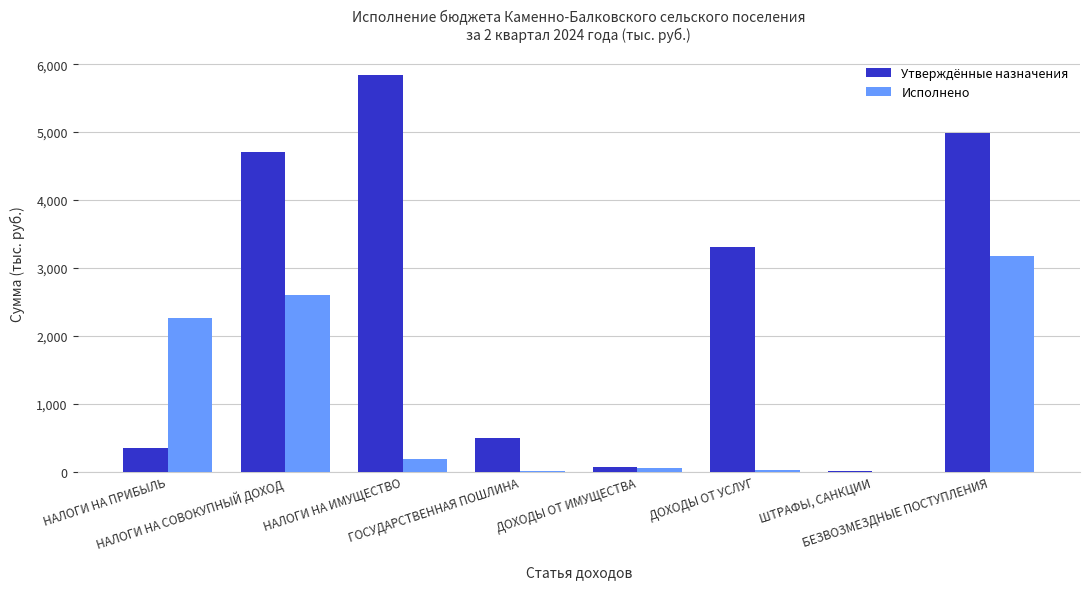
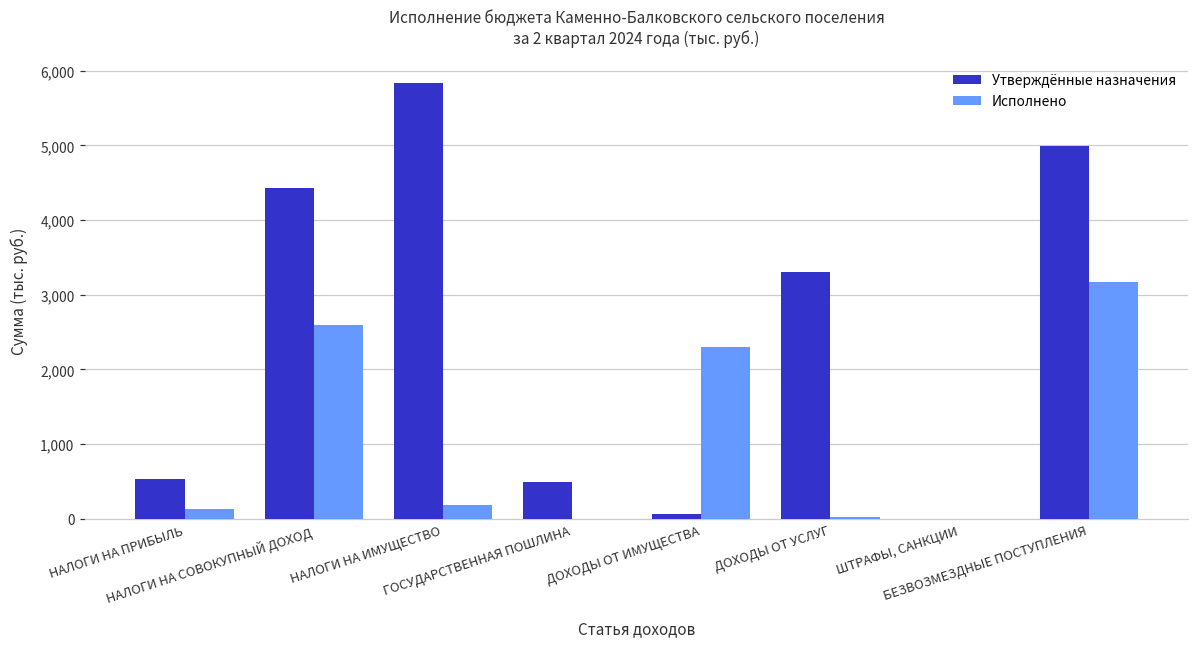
  {
    "Утверждённые назначения": {
-     "НАЛОГИ НА ПРИБЫЛЬ": "400",
-     "НАЛОГИ НА СОВОКУПНЫЙ ДОХОД": "4,700",
+     "НАЛОГИ НА ПРИБЫЛЬ": "500",
+     "НАЛОГИ НА СОВОКУПНЫЙ ДОХОД": "4,400",
      "НАЛОГИ НА ИМУЩЕСТВО": "5,800",
      "ГОСУДАРСТВЕННАЯ ПОШЛИНА": "500",
      "ДОХОДЫ ОТ ИМУЩЕСТВА": "100",
      "ДОХОДЫ ОТ УСЛУГ": "3,300",
      "БЕЗВОЗМЕЗДНЫЕ ПОСТУПЛЕНИЯ": "5,000"
    },
    "Исполнено": {
-     "НАЛОГИ НА ПРИБЫЛЬ": "2,300",
+     "НАЛОГИ НА ПРИБЫЛЬ": "100",
      "НАЛОГИ НА СОВОКУПНЫЙ ДОХОД": "2,600",
      "НАЛОГИ НА ИМУЩЕСТВО": "200",
-     "ДОХОДЫ ОТ ИМУЩЕСТВА": "0",
+     "ДОХОДЫ ОТ ИМУЩЕСТВА": "2,300",
      "ШТРАФЫ, САНКЦИИ": "0",
      "БЕЗВОЗМЕЗДНЫЕ ПОСТУПЛЕНИЯ": "3,200"
    }
  }
